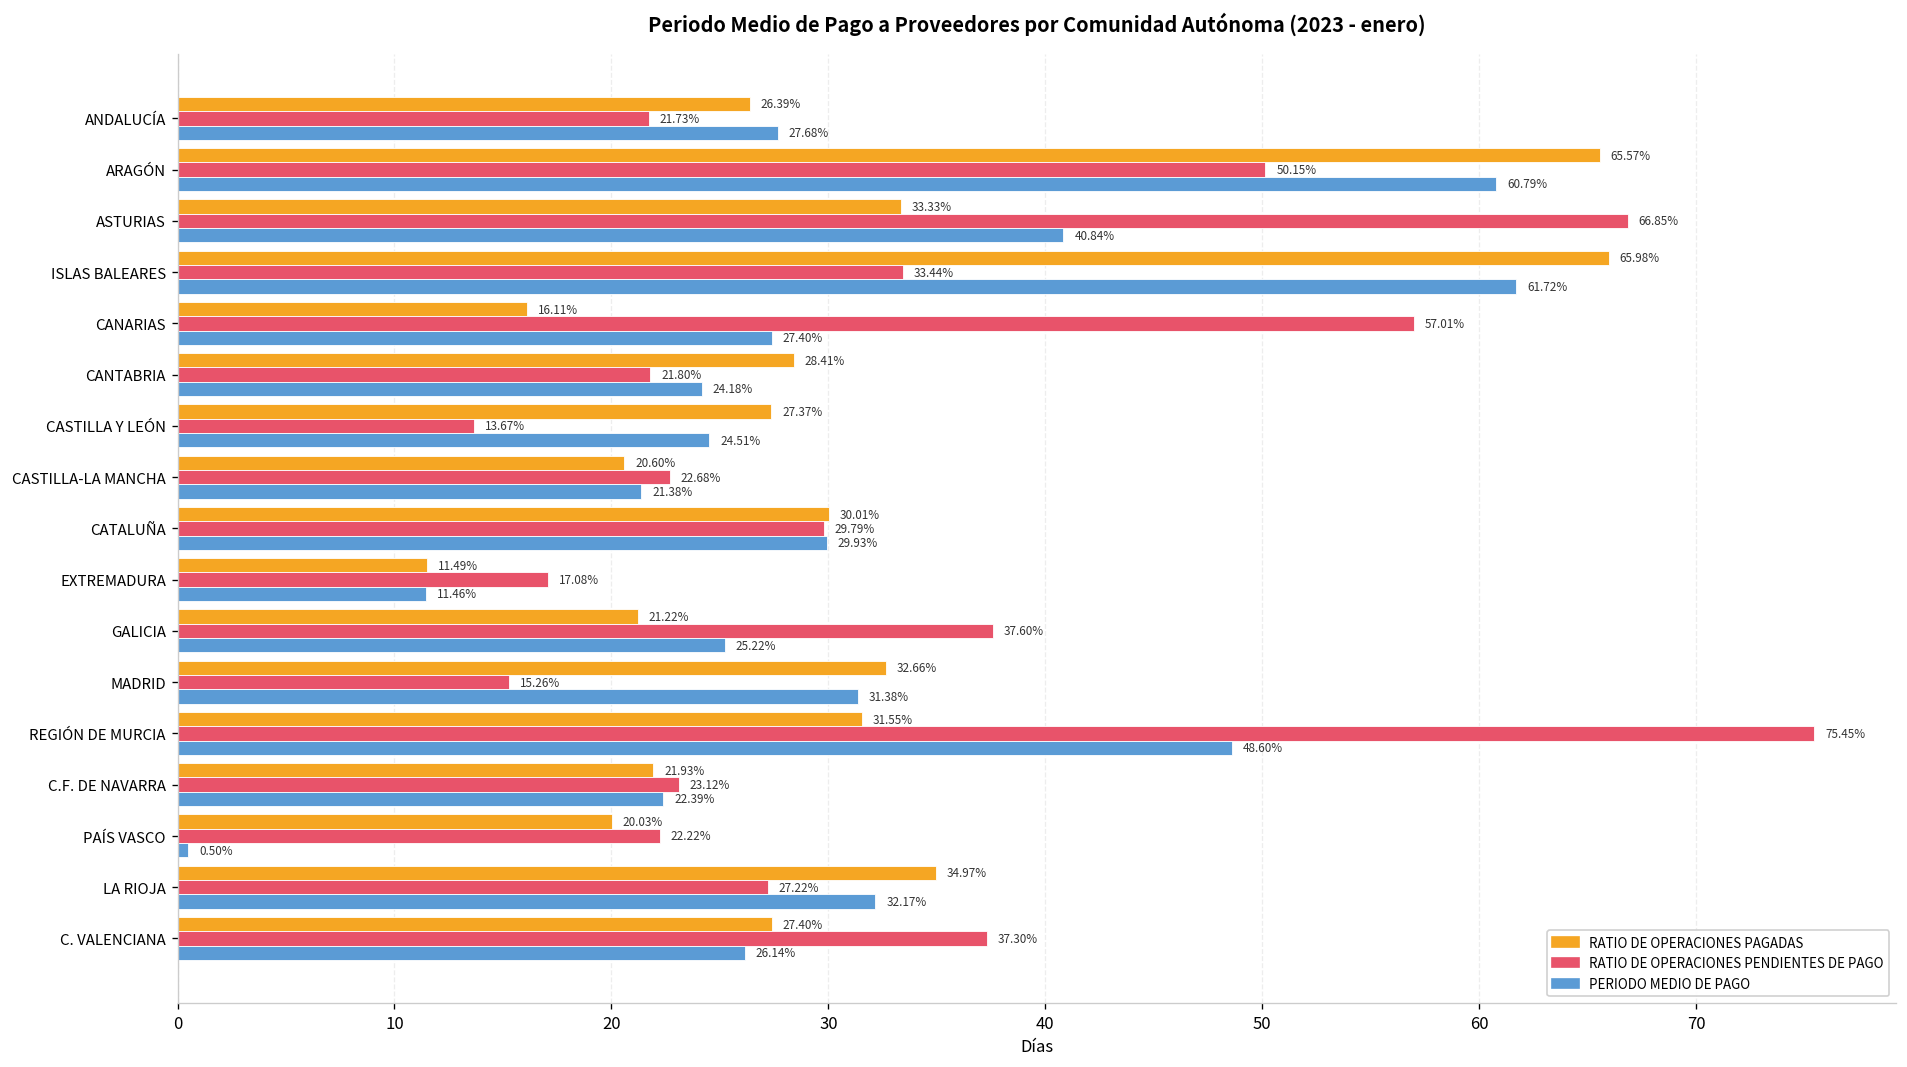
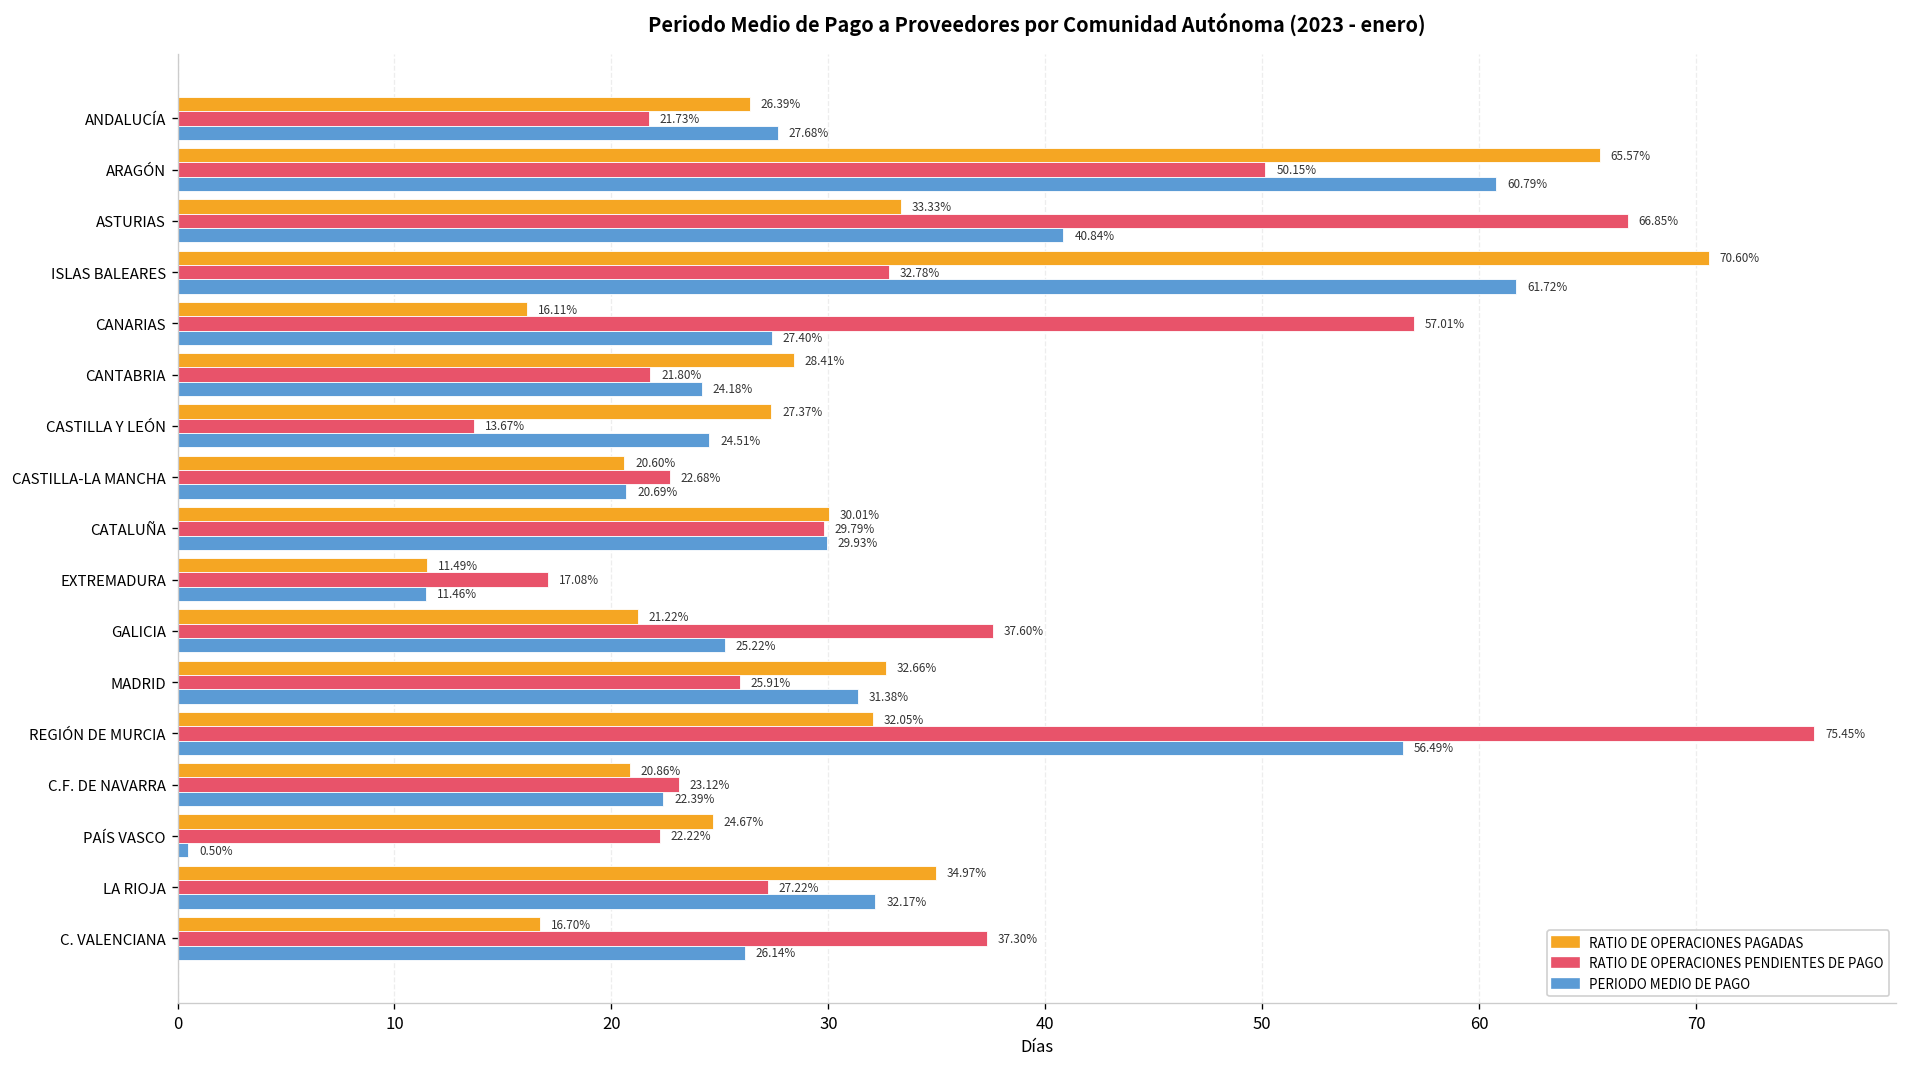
  {
    "RATIO DE OPERACIONES PAGADAS": {
      "ANDALUCÍA": "26.39%",
      "ARAGÓN": "65.57%",
      "ASTURIAS": "33.33%",
-     "ISLAS BALEARES": "65.98%",
+     "ISLAS BALEARES": "70.60%",
      "CANARIAS": "16.11%",
      "CANTABRIA": "28.41%",
      "CASTILLA Y LEÓN": "27.37%",
      "CASTILLA-LA MANCHA": "20.60%",
      "CATALUÑA": "30.01%",
      "EXTREMADURA": "11.49%",
      "GALICIA": "21.22%",
      "MADRID": "32.66%",
-     "REGIÓN DE MURCIA": "31.55%",
-     "C.F. DE NAVARRA": "21.93%",
-     "PAÍS VASCO": "20.03%",
+     "REGIÓN DE MURCIA": "32.05%",
+     "C.F. DE NAVARRA": "20.86%",
+     "PAÍS VASCO": "24.67%",
      "LA RIOJA": "34.97%",
-     "C. VALENCIANA": "27.40%"
+     "C. VALENCIANA": "16.70%"
    },
    "RATIO DE OPERACIONES PENDIENTES DE PAGO": {
      "ANDALUCÍA": "21.73%",
      "ARAGÓN": "50.15%",
      "ASTURIAS": "66.85%",
-     "ISLAS BALEARES": "33.44%",
+     "ISLAS BALEARES": "32.78%",
      "CANARIAS": "57.01%",
      "CANTABRIA": "21.80%",
      "CASTILLA Y LEÓN": "13.67%",
      "CASTILLA-LA MANCHA": "22.68%",
      "CATALUÑA": "29.79%",
      "EXTREMADURA": "17.08%",
      "GALICIA": "37.60%",
-     "MADRID": "15.26%",
+     "MADRID": "25.91%",
      "REGIÓN DE MURCIA": "75.45%",
      "C.F. DE NAVARRA": "23.12%",
      "PAÍS VASCO": "22.22%",
      "LA RIOJA": "27.22%",
      "C. VALENCIANA": "37.30%"
    },
    "PERIODO MEDIO DE PAGO": {
      "ANDALUCÍA": "27.68%",
      "ARAGÓN": "60.79%",
      "ASTURIAS": "40.84%",
      "ISLAS BALEARES": "61.72%",
      "CANARIAS": "27.40%",
      "CANTABRIA": "24.18%",
      "CASTILLA Y LEÓN": "24.51%",
-     "CASTILLA-LA MANCHA": "21.38%",
+     "CASTILLA-LA MANCHA": "20.69%",
      "CATALUÑA": "29.93%",
      "EXTREMADURA": "11.46%",
      "GALICIA": "25.22%",
      "MADRID": "31.38%",
-     "REGIÓN DE MURCIA": "48.60%",
+     "REGIÓN DE MURCIA": "56.49%",
      "C.F. DE NAVARRA": "22.39%",
      "PAÍS VASCO": "0.50%",
      "LA RIOJA": "32.17%",
      "C. VALENCIANA": "26.14%"
    }
  }
